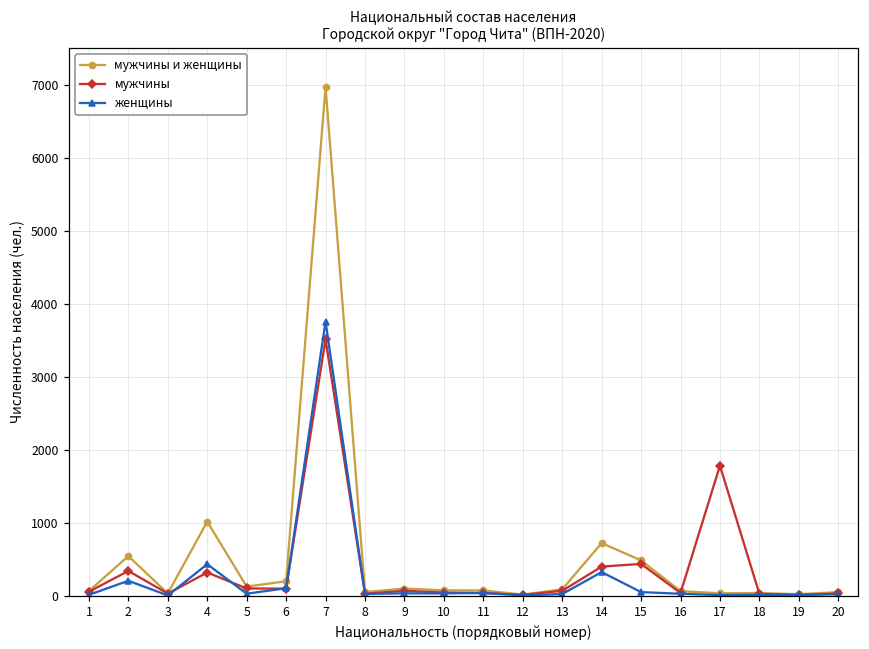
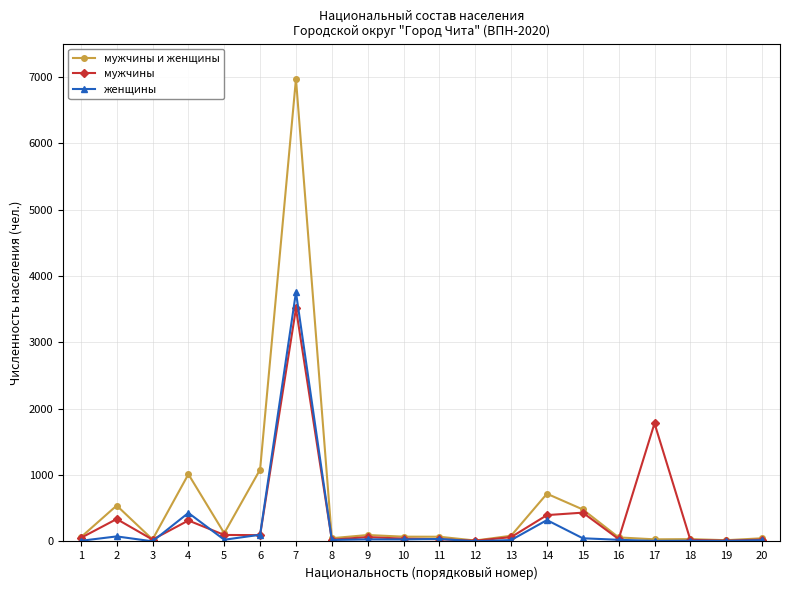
  {
    "мужчины и женщины": {
      "2": 500,
      "4": 1000,
-     "6": 200,
+     "6": 1100,
      "7": 7000,
      "14": 700,
      "15": 500
    },
    "мужчины": {
      "2": 300,
      "4": 300,
      "7": 3500,
      "14": 400,
      "15": 400,
      "17": 1800
    },
    "женщины": {
      "1": 0,
-     "2": 200,
+     "2": 100,
      "4": 400,
      "5": 0,
      "7": 3800,
      "13": 0,
      "14": 300,
      "15": 0
    }
  }
